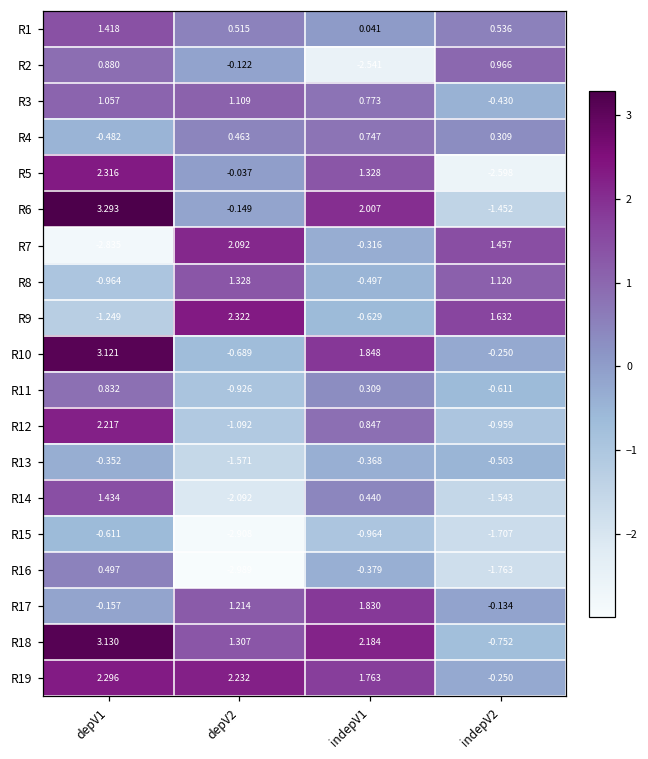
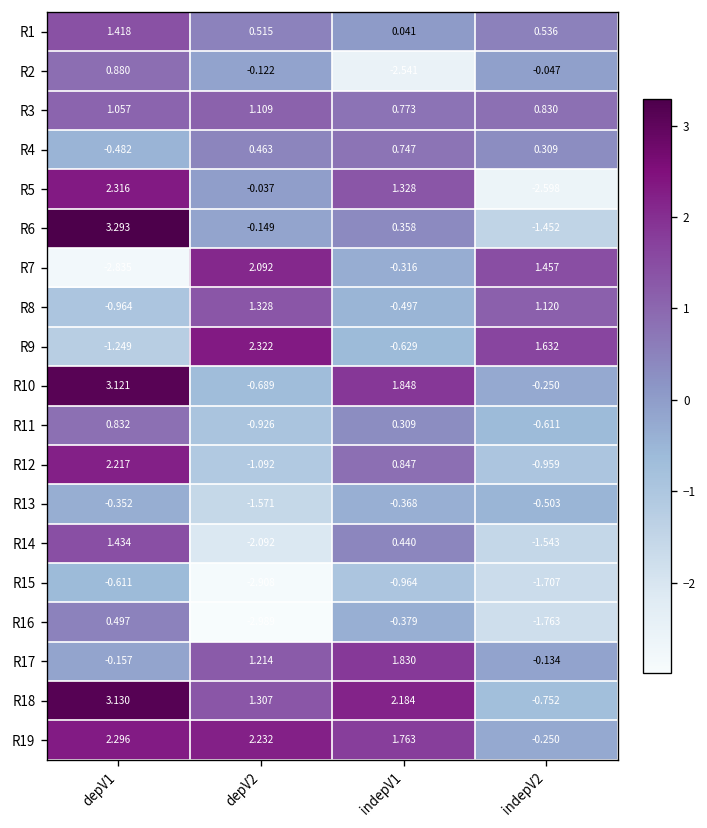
  {
    "R1": {
      "depV1": 1.418,
      "depV2": 0.515,
      "indepV1": 0.041,
      "indepV2": 0.536
    },
    "R2": {
      "depV1": 0.880,
      "depV2": -0.122,
-     "indepV2": 0.966
+     "indepV2": -0.047
    },
    "R3": {
      "depV1": 1.057,
      "depV2": 1.109,
      "indepV1": 0.773,
-     "indepV2": -0.430
+     "indepV2": 0.830
    },
    "R4": {
      "depV1": -0.482,
      "depV2": 0.463,
      "indepV1": 0.747,
      "indepV2": 0.309
    },
    "R5": {
      "depV1": 2.316,
      "depV2": -0.037,
      "indepV1": 1.328
    },
    "R6": {
      "depV1": 3.293,
      "depV2": -0.149,
-     "indepV1": 2.007,
+     "indepV1": 0.358,
      "indepV2": -1.452
    },
    "R7": {
      "depV2": 2.092,
      "indepV1": -0.316,
      "indepV2": 1.457
    },
    "R8": {
      "depV1": -0.964,
      "depV2": 1.328,
      "indepV1": -0.497,
      "indepV2": 1.120
    },
    "R9": {
      "depV1": -1.249,
      "depV2": 2.322,
      "indepV1": -0.629,
      "indepV2": 1.632
    },
    "R10": {
      "depV1": 3.121,
      "depV2": -0.689,
      "indepV1": 1.848,
      "indepV2": -0.250
    },
    "R11": {
      "depV1": 0.832,
      "depV2": -0.926,
      "indepV1": 0.309,
      "indepV2": -0.611
    },
    "R12": {
      "depV1": 2.217,
      "depV2": -1.092,
      "indepV1": 0.847,
      "indepV2": -0.959
    },
    "R13": {
      "depV1": -0.352,
      "depV2": -1.571,
      "indepV1": -0.368,
      "indepV2": -0.503
    },
    "R14": {
      "depV1": 1.434,
      "indepV1": 0.440,
      "indepV2": -1.543
    },
    "R15": {
      "depV1": -0.611,
      "indepV1": -0.964,
      "indepV2": -1.707
    },
    "R16": {
      "depV1": 0.497,
      "indepV1": -0.379,
      "indepV2": -1.763
    },
    "R17": {
      "depV1": -0.157,
      "depV2": 1.214,
      "indepV1": 1.830,
      "indepV2": -0.134
    },
    "R18": {
      "depV1": 3.130,
      "depV2": 1.307,
      "indepV1": 2.184,
      "indepV2": -0.752
    },
    "R19": {
      "depV1": 2.296,
      "depV2": 2.232,
      "indepV1": 1.763,
      "indepV2": -0.250
    }
  }
